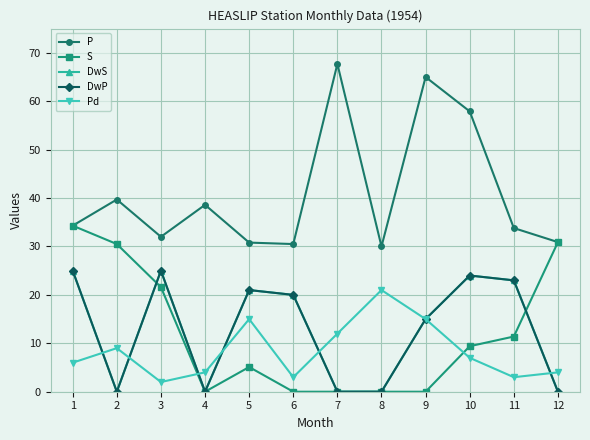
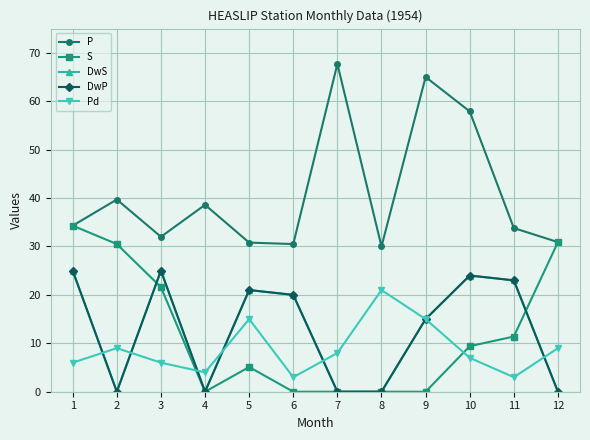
  {
    "Pd": {
      "1": 6,
      "2": 9,
-     "3": 2,
+     "3": 6,
      "4": 4,
      "5": 15,
      "6": 3,
-     "7": 12,
+     "7": 8,
      "8": 21,
      "10": 7,
      "11": 3,
-     "12": 4
+     "12": 9
    }
  }
